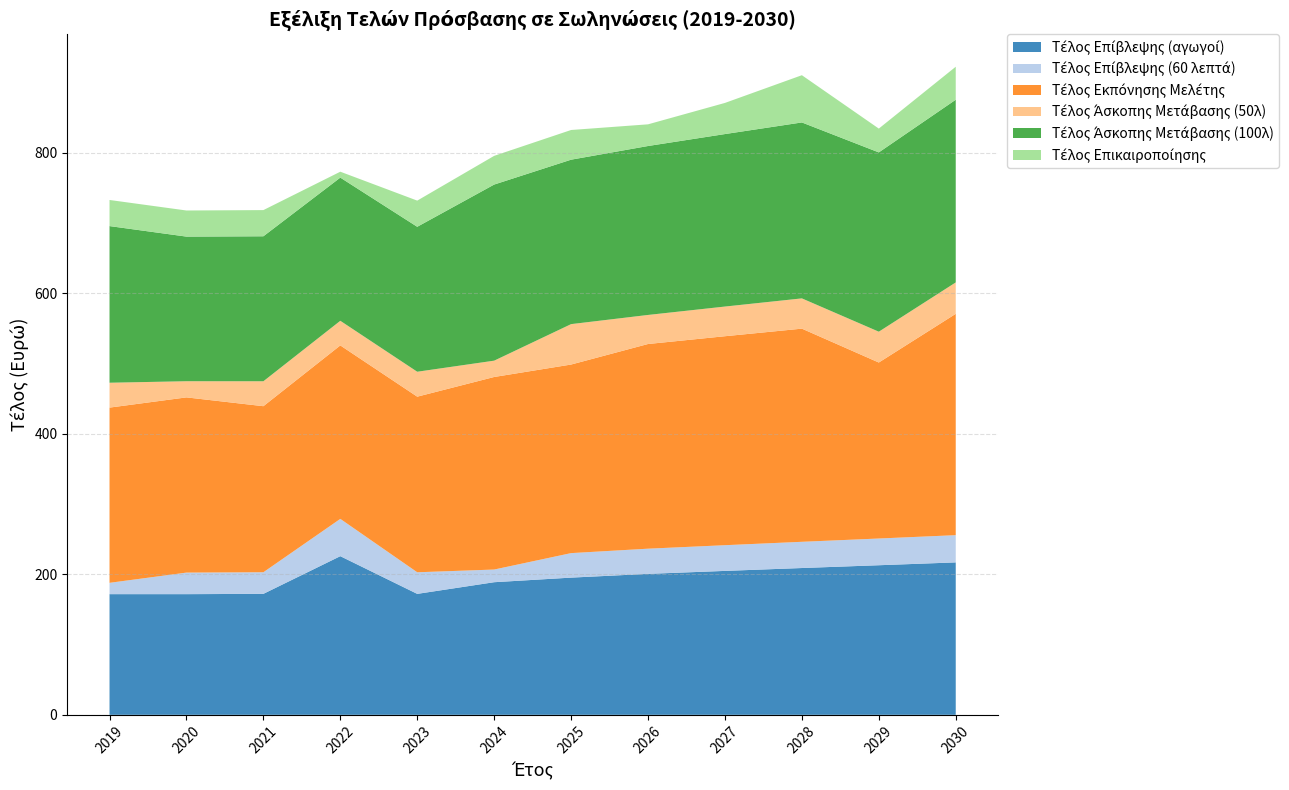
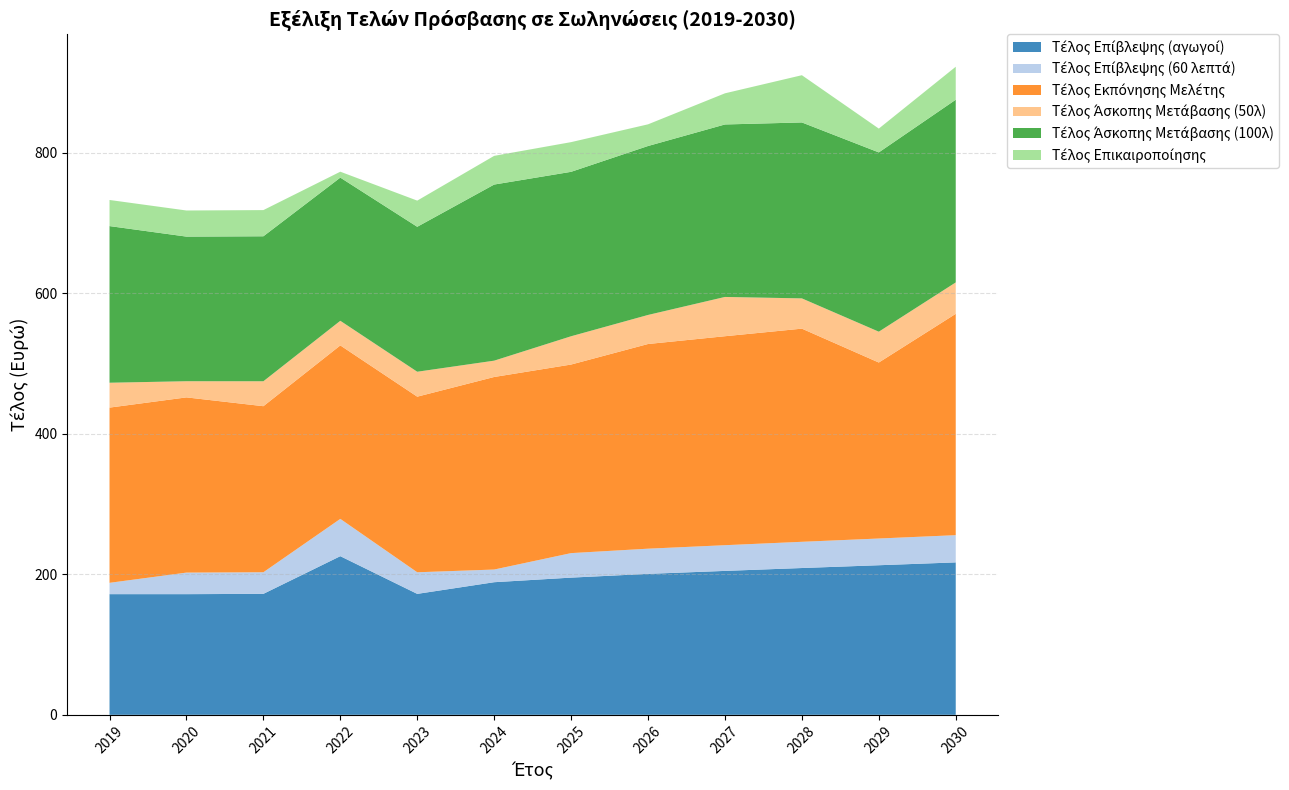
  {
    "Τέλος Επίβλεψης (αγωγοί)": {
      "2019": 170,
      "2020": 170,
      "2021": 170,
      "2022": 230,
      "2023": 170,
      "2024": 190,
      "2025": 200,
      "2026": 200,
      "2027": 200,
      "2028": 210,
      "2029": 210,
      "2030": 220
    },
    "Τέλος Επίβλεψης (60 λεπτά)": {
      "2019": 20,
      "2020": 30,
      "2021": 30,
      "2022": 50,
      "2023": 30,
      "2024": 20,
      "2025": 30,
      "2026": 40,
      "2027": 40,
      "2028": 40,
      "2029": 40,
      "2030": 40
    },
    "Τέλος Εκπόνησης Μελέτης": {
      "2019": 250,
      "2020": 250,
      "2021": 240,
      "2022": 250,
      "2023": 250,
      "2024": 270,
      "2025": 270,
      "2026": 290,
      "2027": 300,
      "2028": 300,
      "2029": 250,
      "2030": 320
    },
    "Τέλος Άσκοπης Μετάβασης (50λ)": {
      "2019": 40,
      "2020": 20,
      "2021": 40,
      "2022": 40,
      "2023": 40,
      "2024": 20,
-     "2025": 60,
+     "2025": 40,
      "2026": 40,
-     "2027": 40,
+     "2027": 60,
      "2028": 40,
      "2029": 40,
      "2030": 40
    },
    "Τέλος Άσκοπης Μετάβασης (100λ)": {
      "2019": 220,
      "2020": 210,
      "2021": 210,
      "2022": 200,
      "2023": 210,
      "2024": 250,
      "2025": 230,
      "2026": 240,
      "2027": 250,
      "2028": 250,
      "2029": 260,
      "2030": 260
    },
    "Τέλος Επικαιροποίησης": {
      "2019": 40,
      "2020": 40,
      "2021": 40,
      "2022": 10,
      "2023": 40,
      "2024": 40,
      "2025": 40,
      "2026": 30,
      "2027": 40,
      "2028": 70,
      "2029": 30,
      "2030": 50
    }
  }
